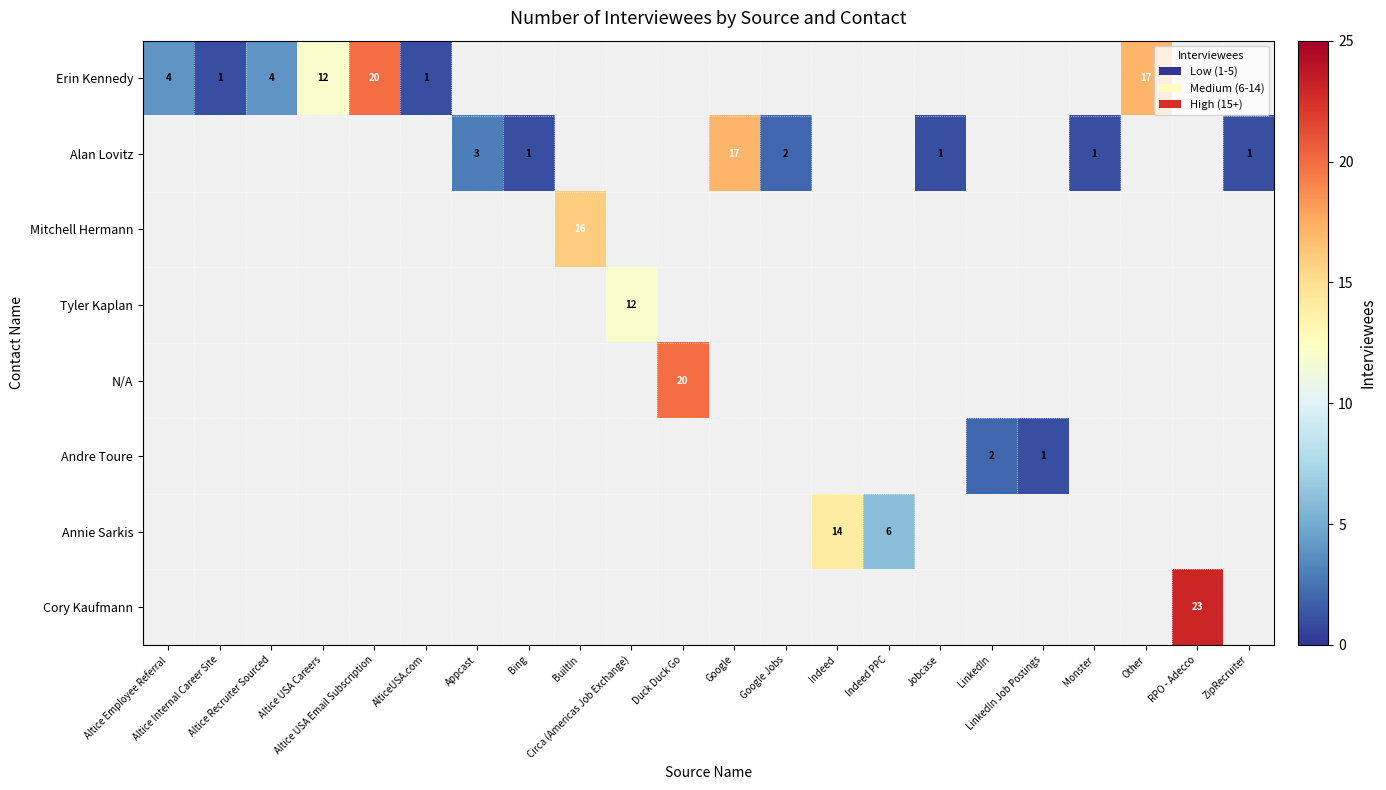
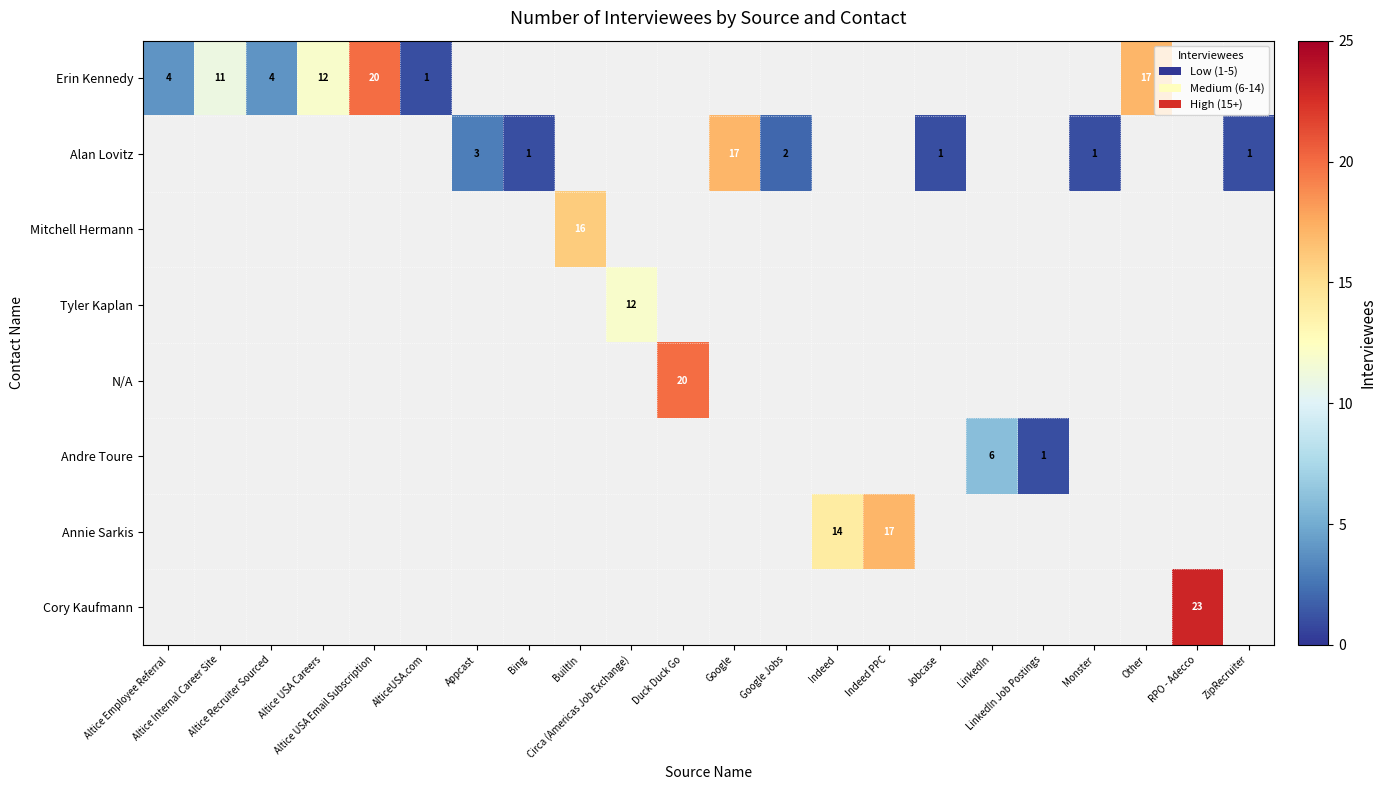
  {
    "Erin Kennedy": {
      "Altice Employee Referral": 4,
-     "Altice Internal Career Site": 1,
+     "Altice Internal Career Site": 11,
      "Altice Recruiter Sourced": 4,
      "Altice USA Careers": 12,
      "Altice USA Email Subscription": 20,
      "AlticeUSA.com": 1,
      "Other": 17
    },
    "Alan Lovitz": {
      "Appcast": 3,
      "Bing": 1,
      "Google": 17,
      "Google Jobs": 2,
      "Jobcase": 1,
      "Monster": 1,
      "ZipRecruiter": 1
    },
    "Mitchell Hermann": {
      "BuiltIn": 16
    },
    "Tyler Kaplan": {
      "Circa (Americas Job Exchange)": 12
    },
    "N/A": {
      "Duck Duck Go": 20
    },
    "Andre Toure": {
-     "LinkedIn": 2,
+     "LinkedIn": 6,
      "LinkedIn Job Postings": 1
    },
    "Annie Sarkis": {
      "Indeed": 14,
-     "Indeed PPC": 6
+     "Indeed PPC": 17
    },
    "Cory Kaufmann": {
      "RPO - Adecco": 23
    }
  }
